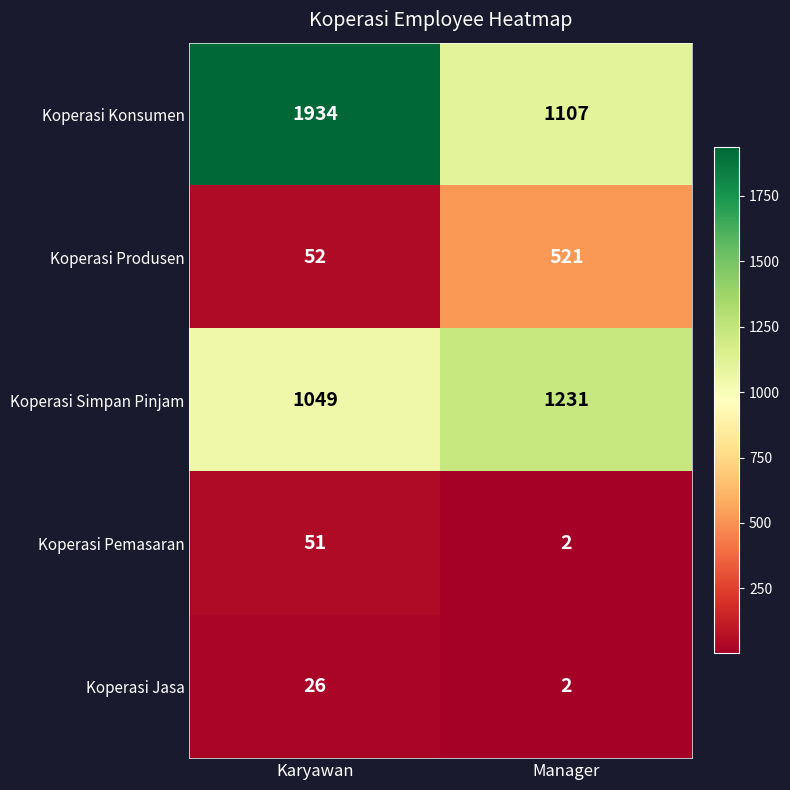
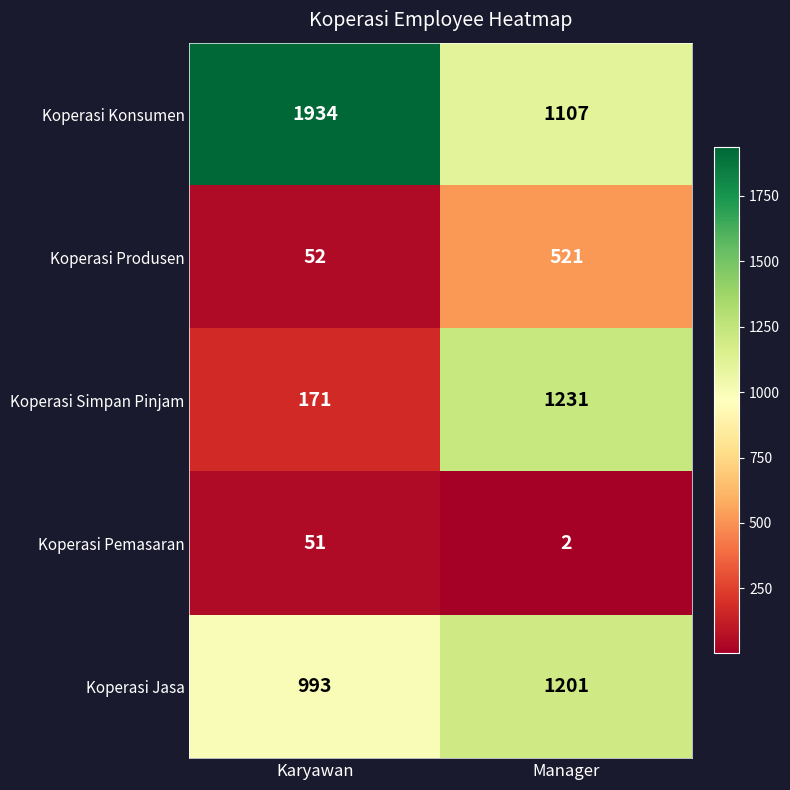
  {
    "Koperasi Konsumen": {
      "Karyawan": 1934,
      "Manager": 1107
    },
    "Koperasi Produsen": {
      "Karyawan": 52,
      "Manager": 521
    },
    "Koperasi Simpan Pinjam": {
-     "Karyawan": 1049,
+     "Karyawan": 171,
      "Manager": 1231
    },
    "Koperasi Pemasaran": {
      "Karyawan": 51,
      "Manager": 2
    },
    "Koperasi Jasa": {
-     "Karyawan": 26,
-     "Manager": 2
+     "Karyawan": 993,
+     "Manager": 1201
    }
  }
